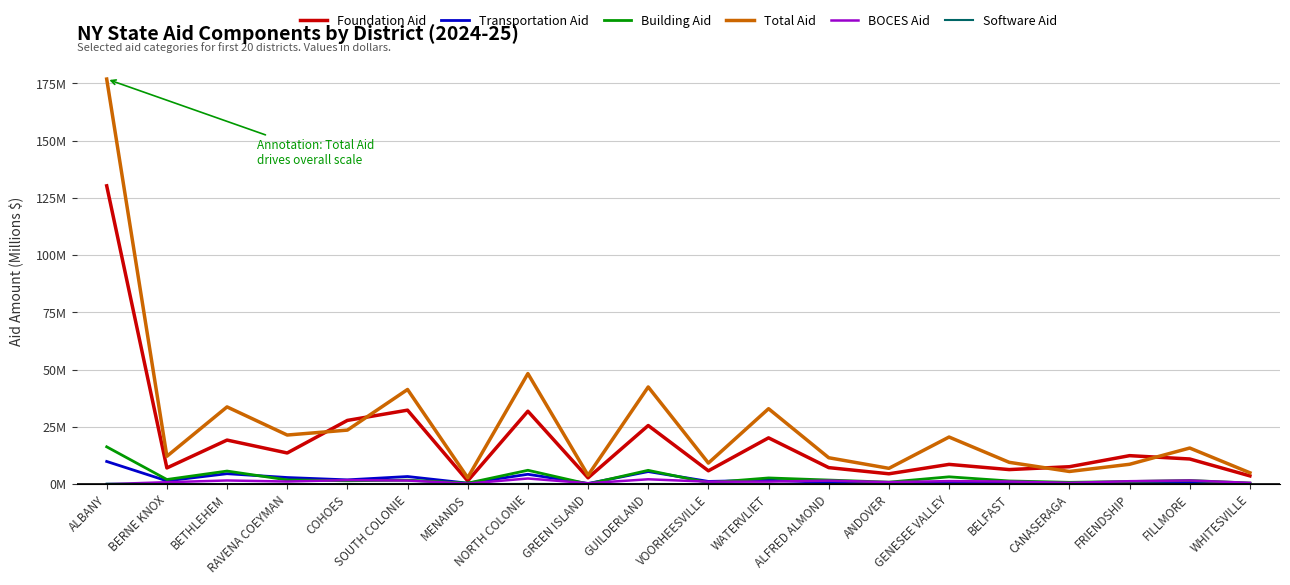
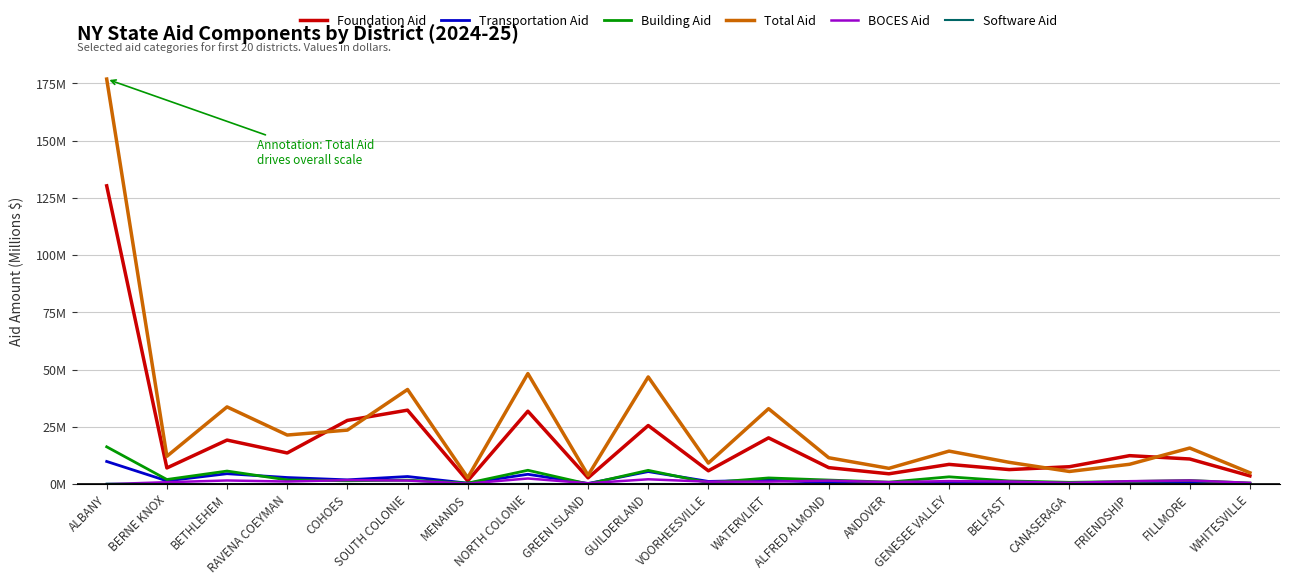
  {
    "Foundation Aid": {
      "ALBANY": 130000000,
      "BERNE KNOX": 7000000,
      "BETHLEHEM": 19000000,
      "RAVENA COEYMAN": 14000000,
      "COHOES": 28000000,
      "SOUTH COLONIE": 32000000,
      "NORTH COLONIE": 32000000,
      "GREEN ISLAND": 3000000,
      "GUILDERLAND": 26000000,
      "VOORHEESVILLE": 6000000,
      "WATERVLIET": 20000000,
      "ALFRED ALMOND": 7000000,
      "ANDOVER": 5000000,
      "GENESEE VALLEY": 9000000,
      "BELFAST": 6000000,
      "CANASERAGA": 8000000,
      "FRIENDSHIP": 12000000,
      "FILLMORE": 11000000,
      "WHITESVILLE": 4000000
    },
    "Transportation Aid": {
      "ALBANY": 10000000,
      "BETHLEHEM": 5000000,
      "SOUTH COLONIE": 3000000,
      "NORTH COLONIE": 4000000
    },
    "Building Aid": {
      "ALBANY": 16000000,
      "BETHLEHEM": 6000000,
      "NORTH COLONIE": 6000000,
      "GENESEE VALLEY": 3000000
    },
    "Total Aid": {
      "ALBANY": 177000000,
      "BERNE KNOX": 12000000,
      "BETHLEHEM": 34000000,
      "RAVENA COEYMAN": 21000000,
      "COHOES": 24000000,
      "SOUTH COLONIE": 41000000,
      "MENANDS": 3000000,
      "NORTH COLONIE": 48000000,
      "GREEN ISLAND": 4000000,
-     "GUILDERLAND": 42000000,
+     "GUILDERLAND": 47000000,
      "VOORHEESVILLE": 9000000,
      "WATERVLIET": 33000000,
      "ALFRED ALMOND": 12000000,
      "ANDOVER": 7000000,
-     "GENESEE VALLEY": 21000000,
+     "GENESEE VALLEY": 14000000,
      "BELFAST": 10000000,
      "CANASERAGA": 6000000,
      "FRIENDSHIP": 9000000,
      "FILLMORE": 16000000,
      "WHITESVILLE": 5000000
    },
    "BOCES Aid": {
      "BETHLEHEM": 2000000,
      "NORTH COLONIE": 2000000,
      "GUILDERLAND": 2000000
    },
    "Software Aid": {
      "BETHLEHEM": 0,
      "COHOES": 0,
      "SOUTH COLONIE": 0,
      "NORTH COLONIE": 0,
      "GUILDERLAND": 0
    }
  }
